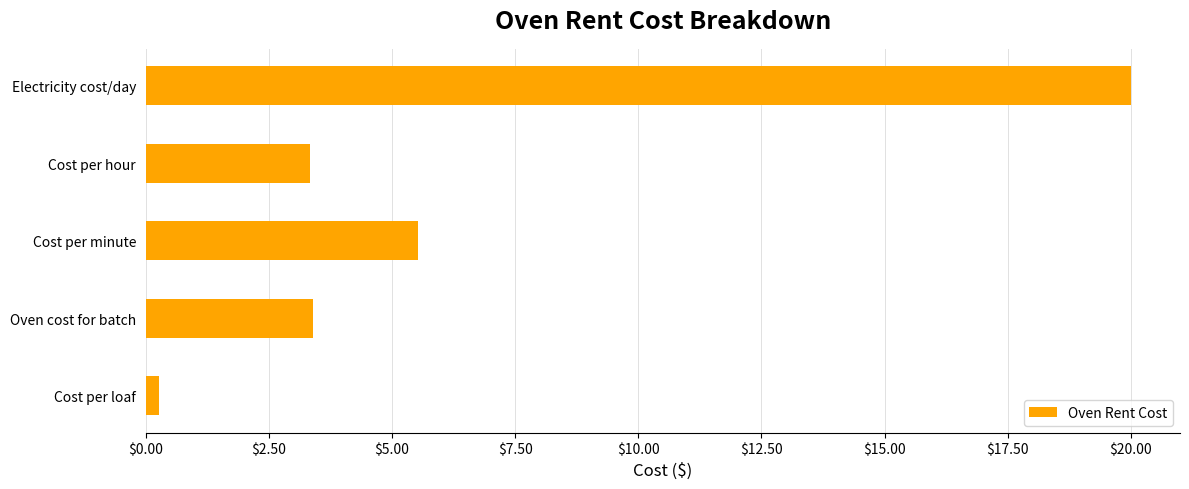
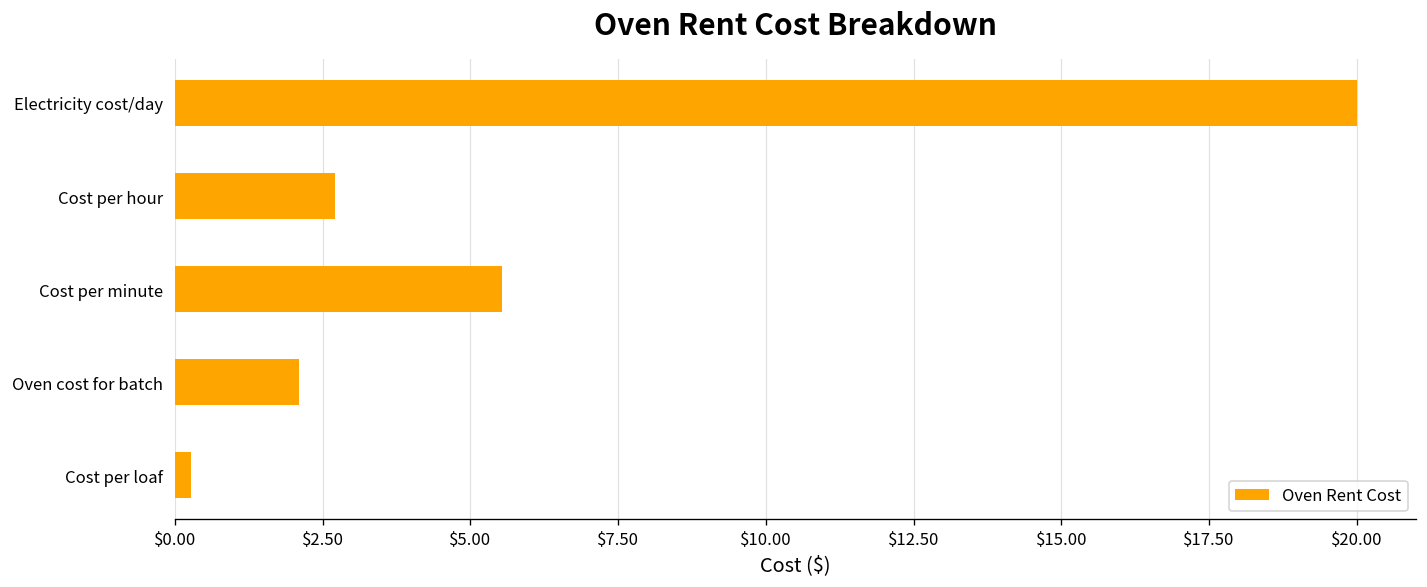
  {
    "Electricity cost/day": "$20.0",
-   "Cost per hour": "$3.3",
+   "Cost per hour": "$2.7",
    "Cost per minute": "$5.5",
-   "Oven cost for batch": "$3.4",
+   "Oven cost for batch": "$2.1",
    "Cost per loaf": "$0.3"
  }
